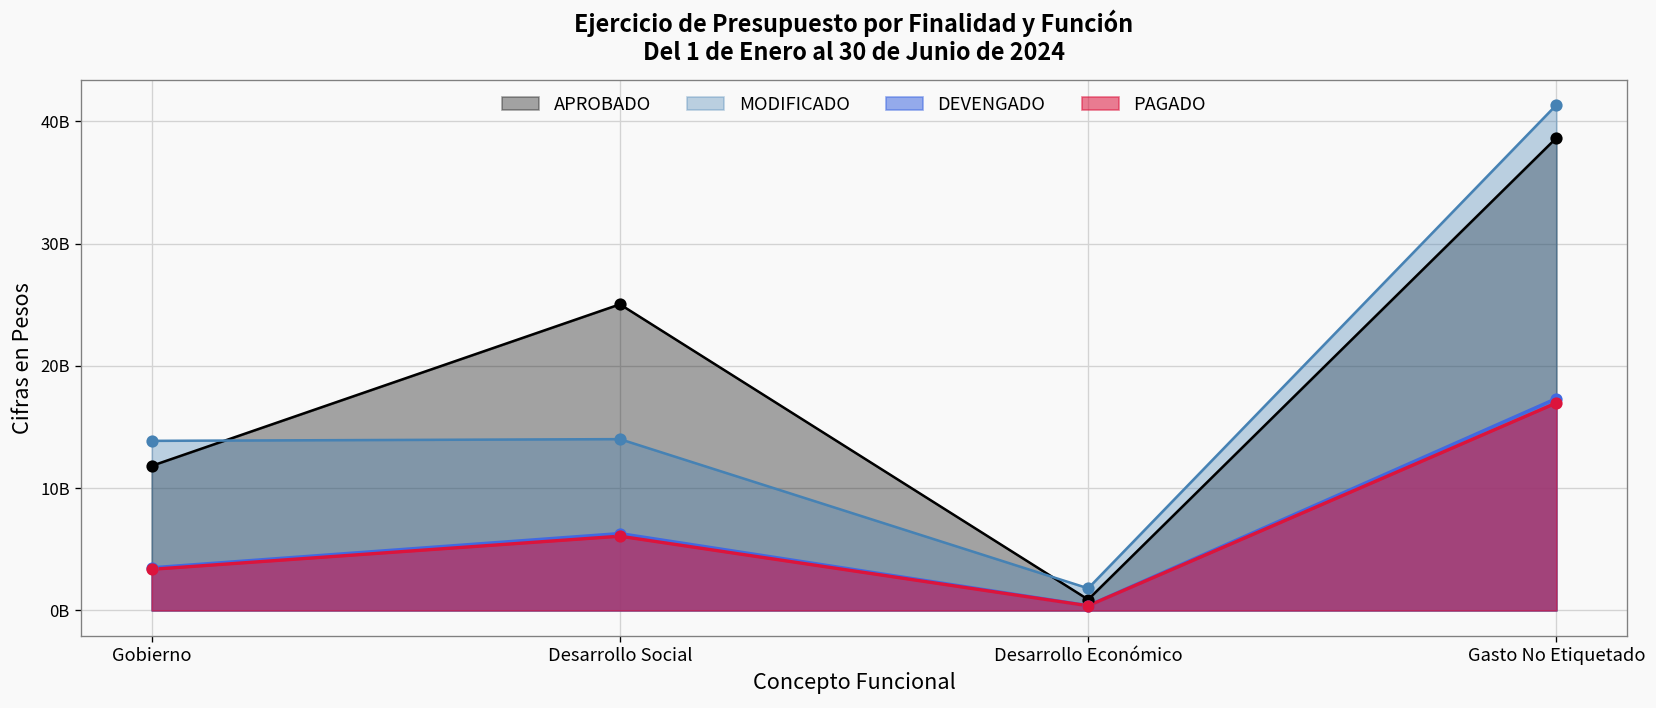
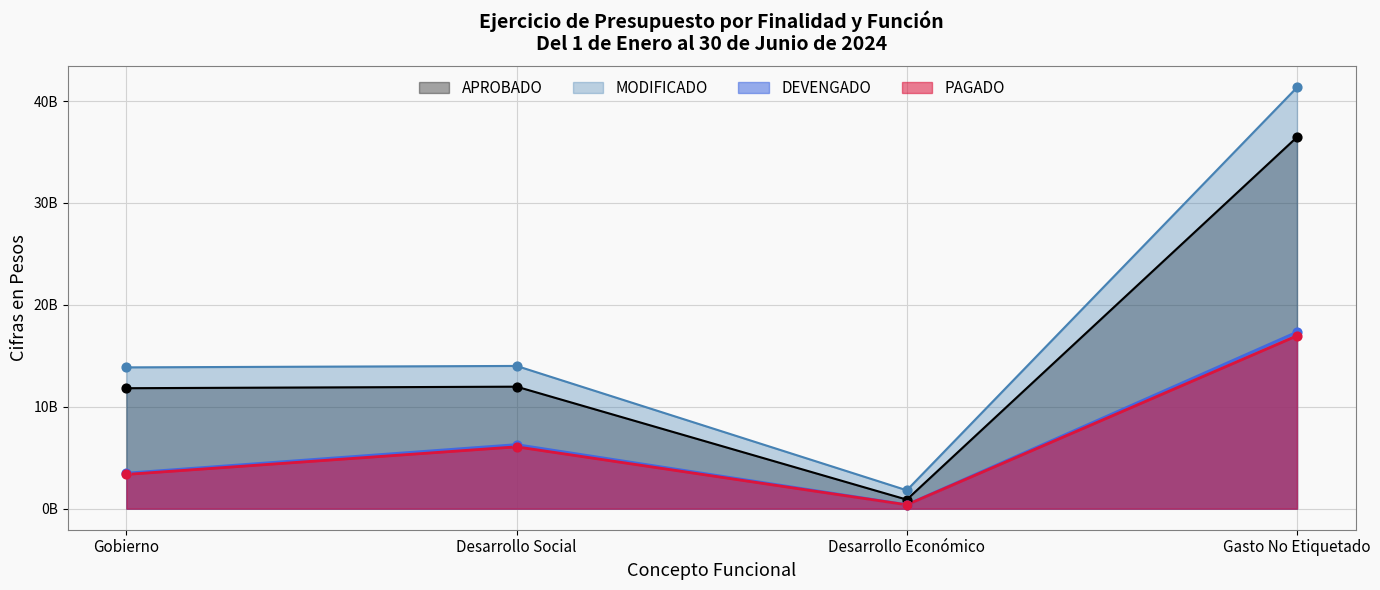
  {
    "APROBADO": {
      "Gobierno": 11800000000,
-     "Desarrollo Social": 25000000000,
+     "Desarrollo Social": 12000000000,
      "Desarrollo Económico": 900000000,
-     "Gasto No Etiquetado": 38600000000
+     "Gasto No Etiquetado": 36500000000
    },
    "PAGADO": {
      "Gasto No Etiquetado": 17000000000
    }
  }
